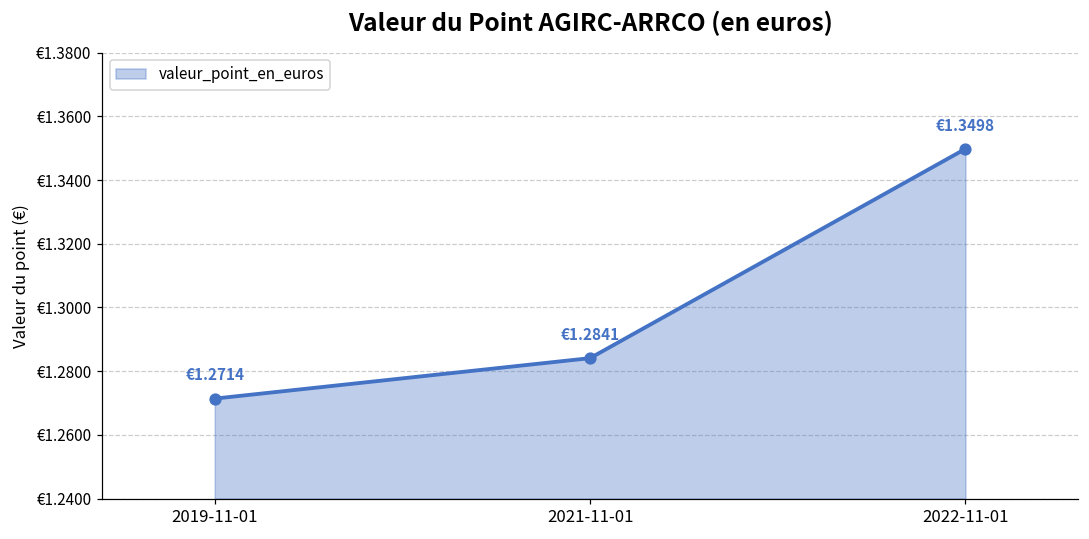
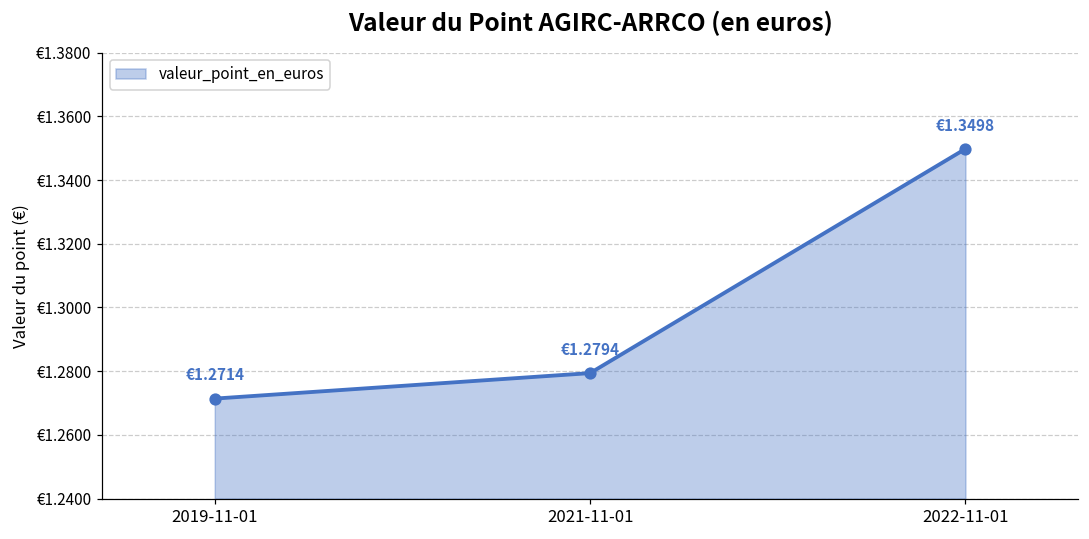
  {
    "2019-11-01": "€1.2714",
-   "2021-11-01": "€1.2841",
+   "2021-11-01": "€1.2794",
    "2022-11-01": "€1.3498"
  }
